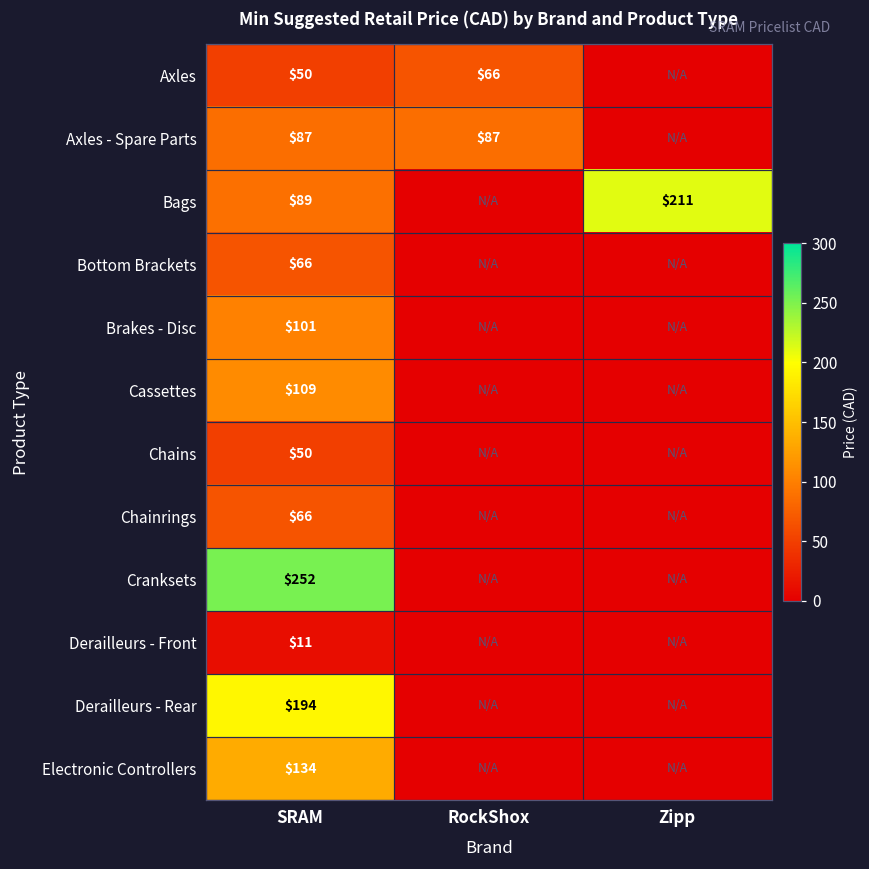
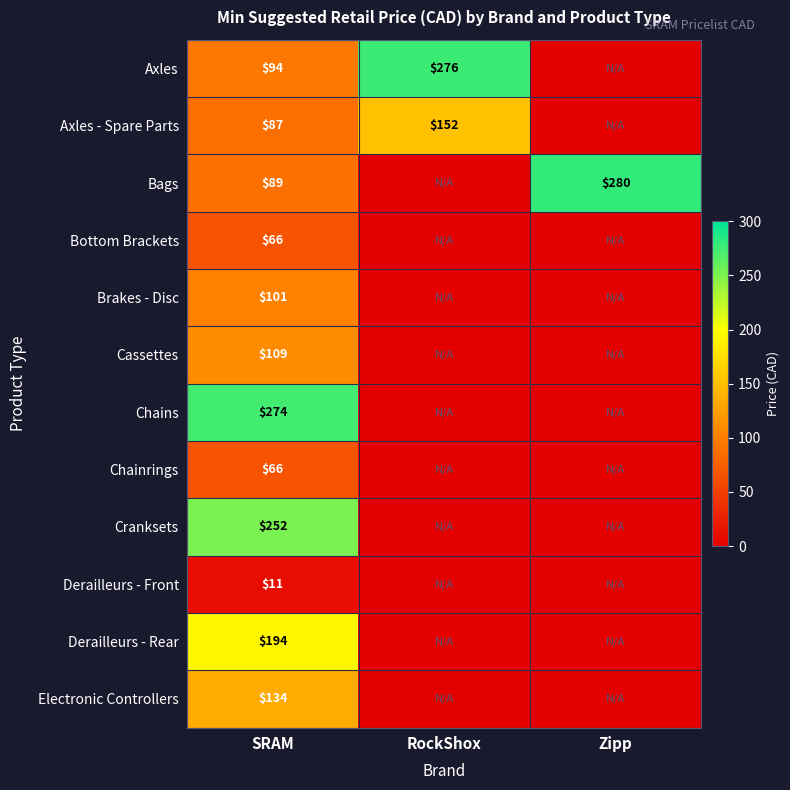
  {
    "Axles": {
-     "SRAM": "$50",
-     "RockShox": "$66"
+     "SRAM": "$94",
+     "RockShox": "$276"
    },
    "Axles - Spare Parts": {
      "SRAM": "$87",
-     "RockShox": "$87"
+     "RockShox": "$152"
    },
    "Bags": {
      "SRAM": "$89",
-     "Zipp": "$211"
+     "Zipp": "$280"
    },
    "Bottom Brackets": {
      "SRAM": "$66"
    },
    "Brakes - Disc": {
      "SRAM": "$101"
    },
    "Cassettes": {
      "SRAM": "$109"
    },
    "Chains": {
-     "SRAM": "$50"
+     "SRAM": "$274"
    },
    "Chainrings": {
      "SRAM": "$66"
    },
    "Cranksets": {
      "SRAM": "$252"
    },
    "Derailleurs - Front": {
      "SRAM": "$11"
    },
    "Derailleurs - Rear": {
      "SRAM": "$194"
    },
    "Electronic Controllers": {
      "SRAM": "$134"
    }
  }
